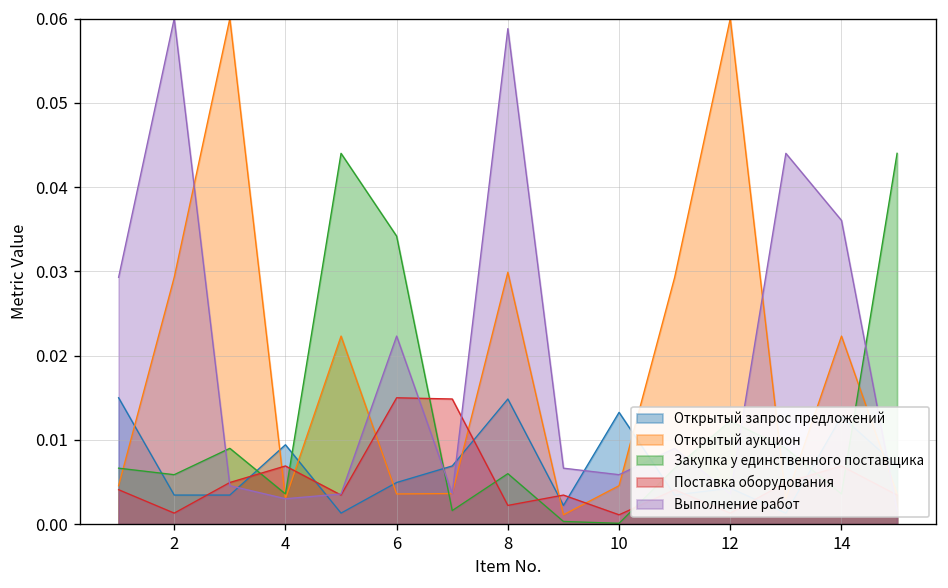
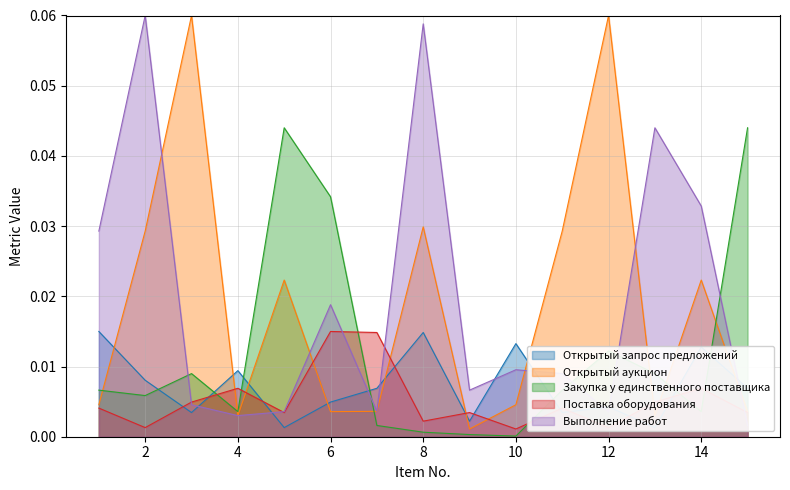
  {
    "Открытый запрос предложений": {
-     "2": 0.003,
+     "2": 0.008,
      "4": 0.009,
      "6": 0.005,
      "8": 0.015,
      "10": 0.013
    },
    "Закупка у единственного поставщика": {
      "2": 0.006,
      "4": 0.004,
      "6": 0.034,
-     "8": 0.006,
+     "8": 0.001,
      "10": 0.000
    },
    "Выполнение работ": {
      "2": 0.060,
-     "6": 0.022,
+     "6": 0.019,
      "8": 0.059,
-     "10": 0.006,
-     "14": 0.036
+     "10": 0.010,
+     "14": 0.033
    }
  }
